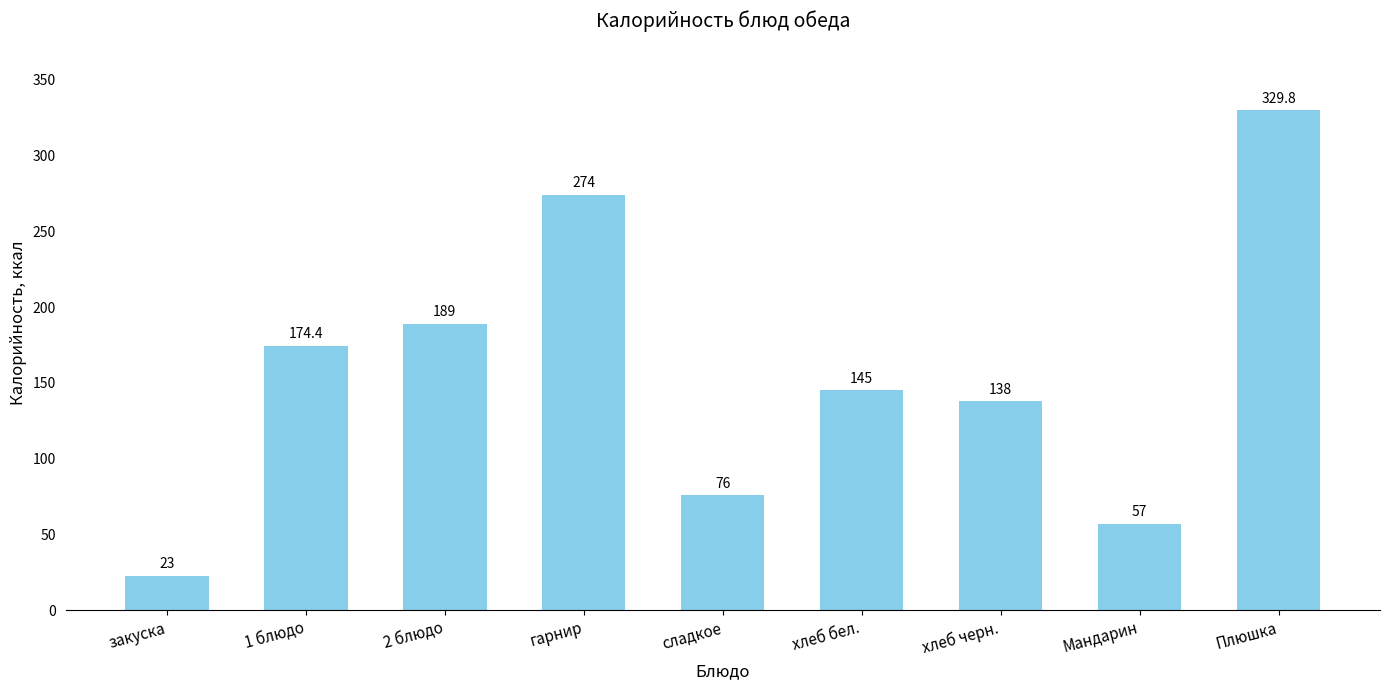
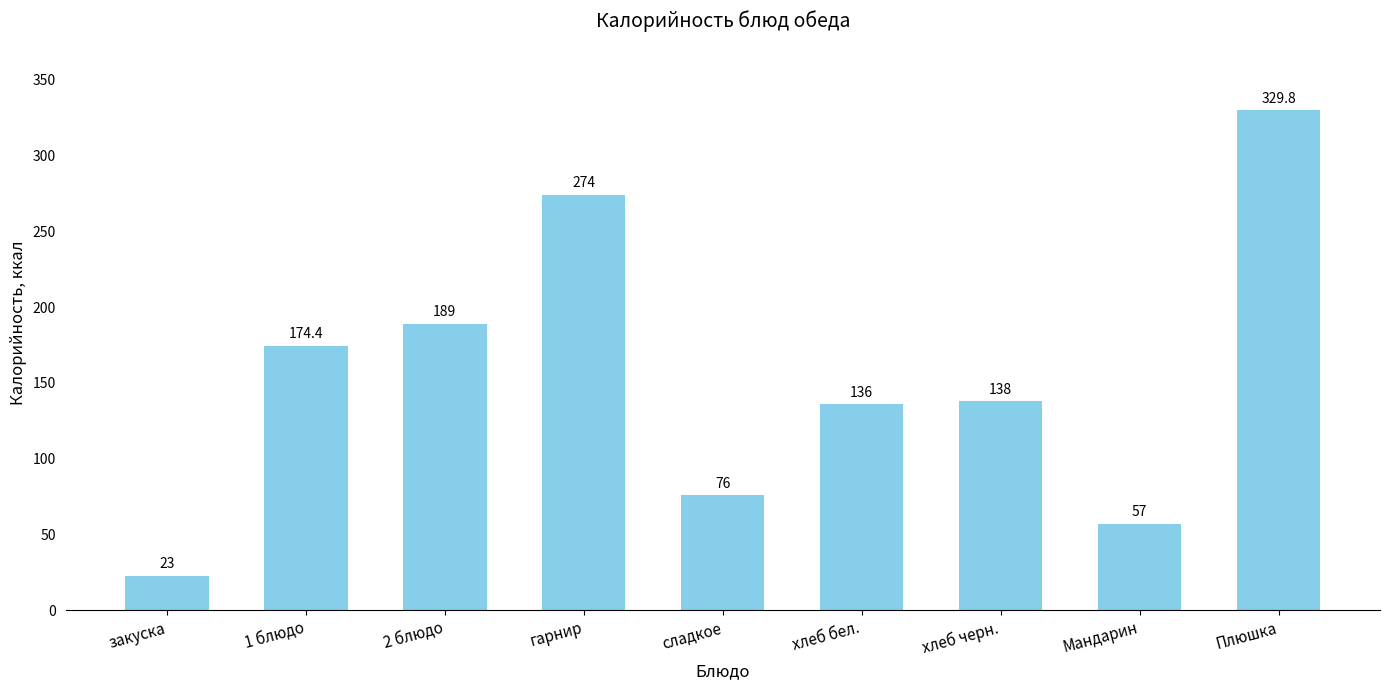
  {
    "закуска": 23,
    "1 блюдо": 174.4,
    "2 блюдо": 189,
    "гарнир": 274,
    "сладкое": 76,
-   "хлеб бел.": 145,
+   "хлеб бел.": 136,
    "хлеб черн.": 138,
    "Мандарин": 57,
    "Плюшка": 329.8
  }
